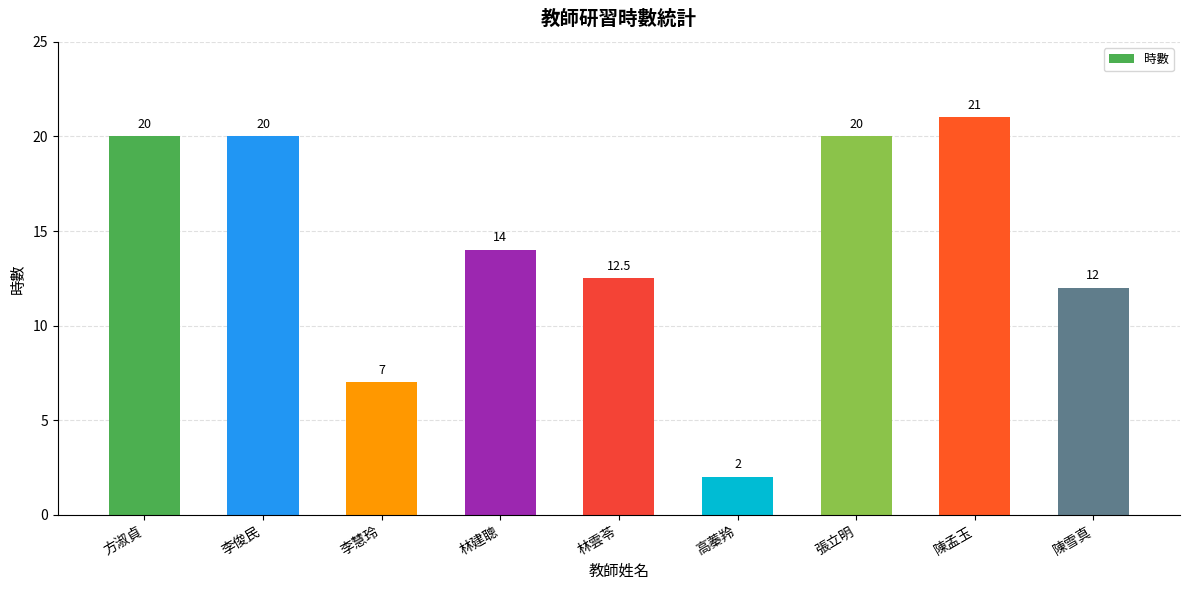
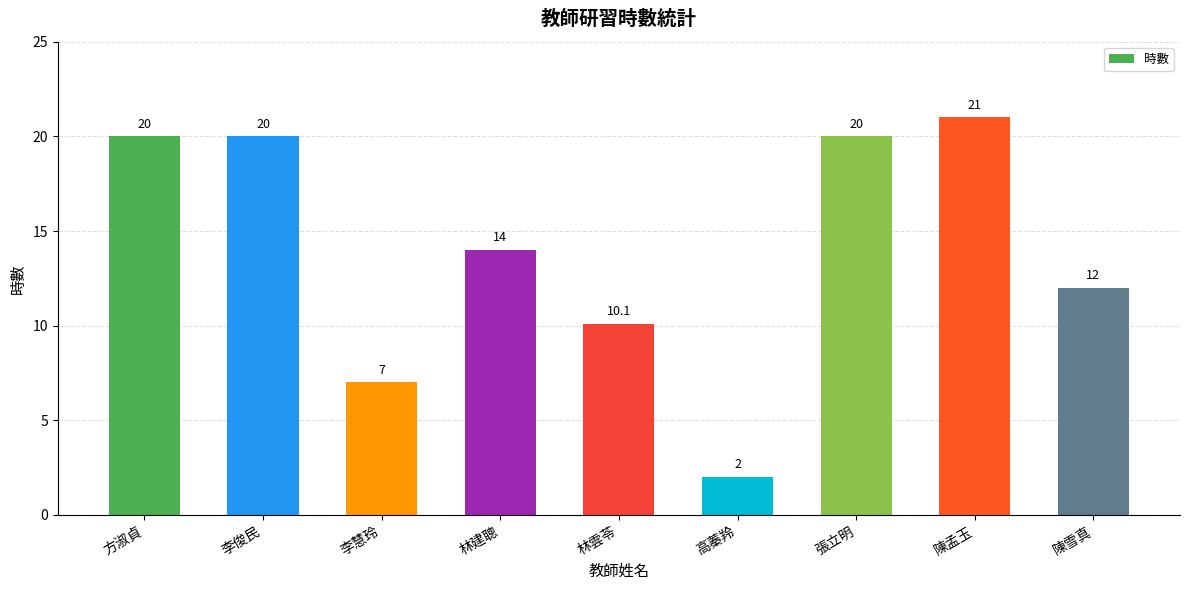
  {
    "方淑貞": 20,
    "李俊民": 20,
    "李慧玲": 7,
    "林建聰": 14,
-   "林雲苓": 12.5,
+   "林雲苓": 10.1,
    "高蓁羚": 2,
    "張立明": 20,
    "陳孟玉": 21,
    "陳雪真": 12
  }
